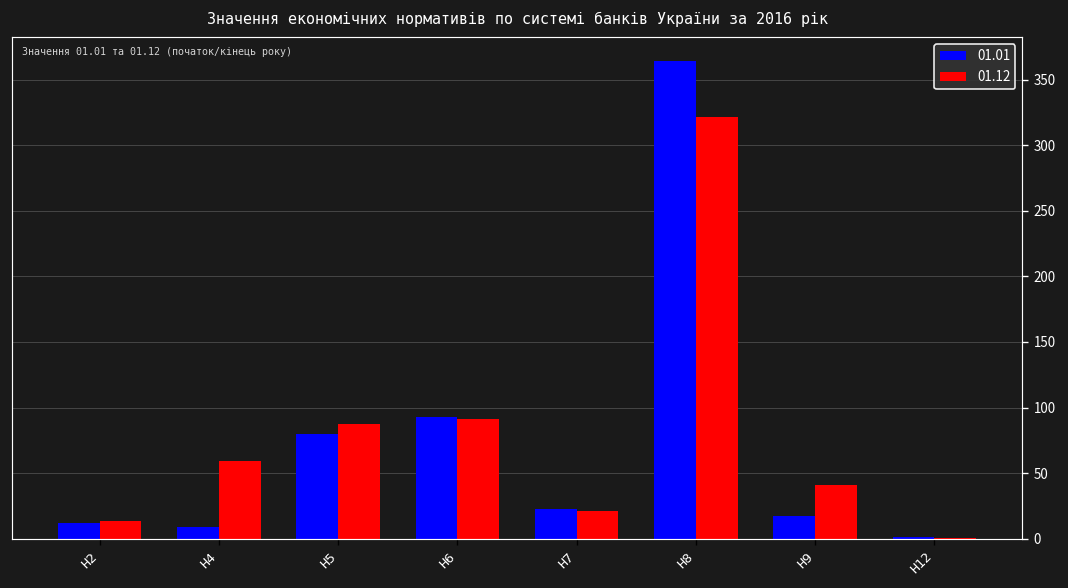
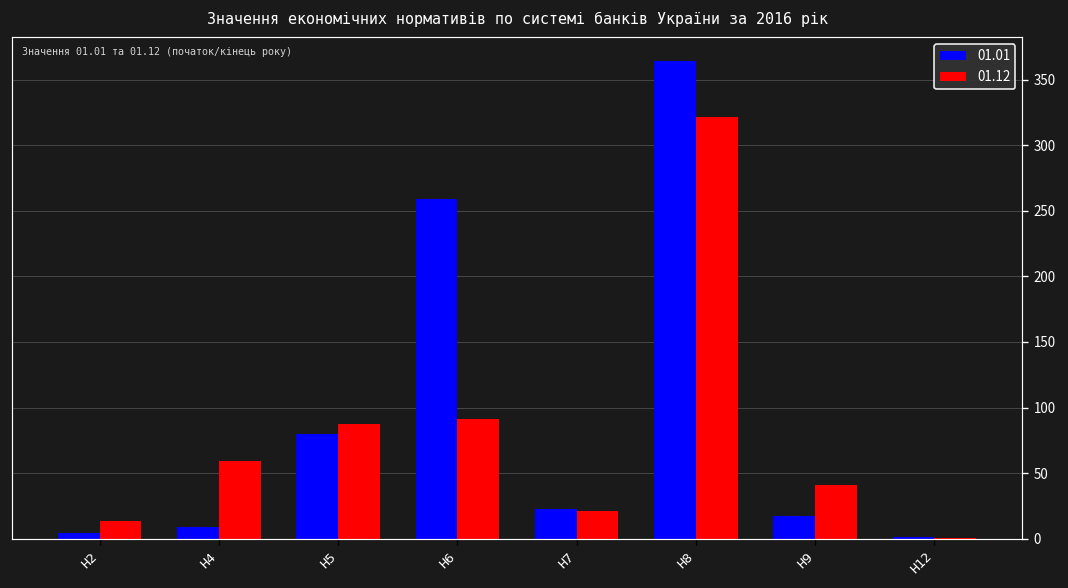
  {
    "01.01": {
-     "Н2": 12,
+     "Н2": 4,
      "Н4": 9,
      "Н5": 80,
-     "Н6": 93,
+     "Н6": 259,
      "Н7": 23,
      "Н8": 364,
      "Н9": 17
    },
    "01.12": {
      "Н2": 13,
      "Н4": 59,
      "Н5": 87,
      "Н6": 91,
      "Н7": 21,
      "Н8": 321,
      "Н9": 41
    }
  }
